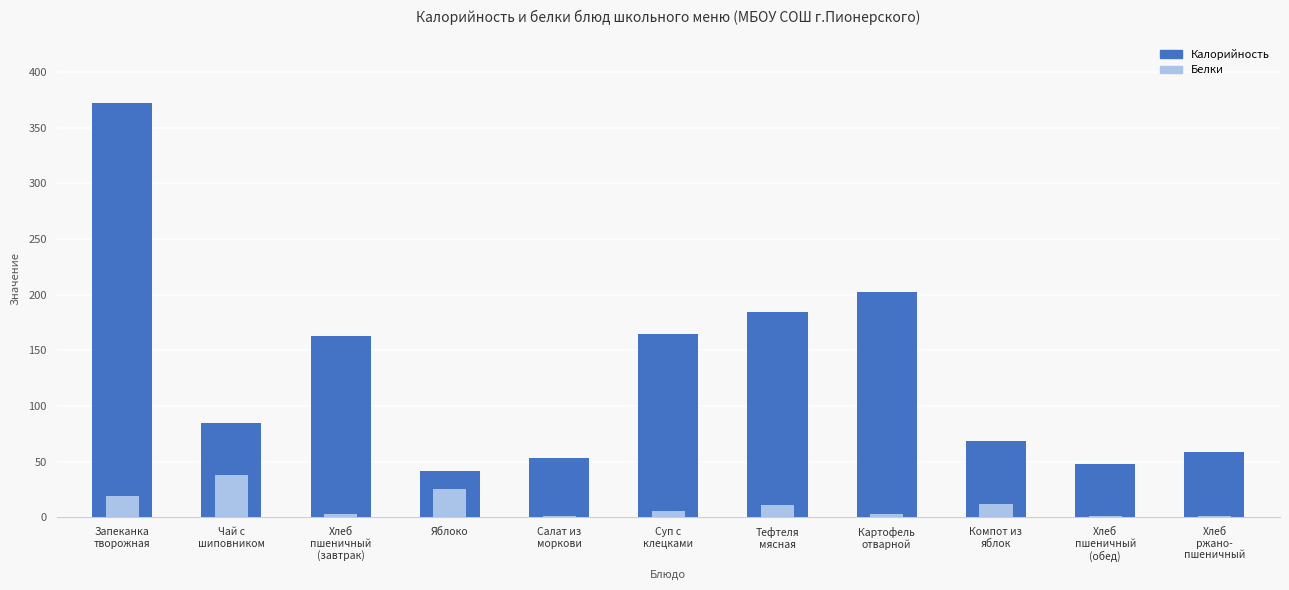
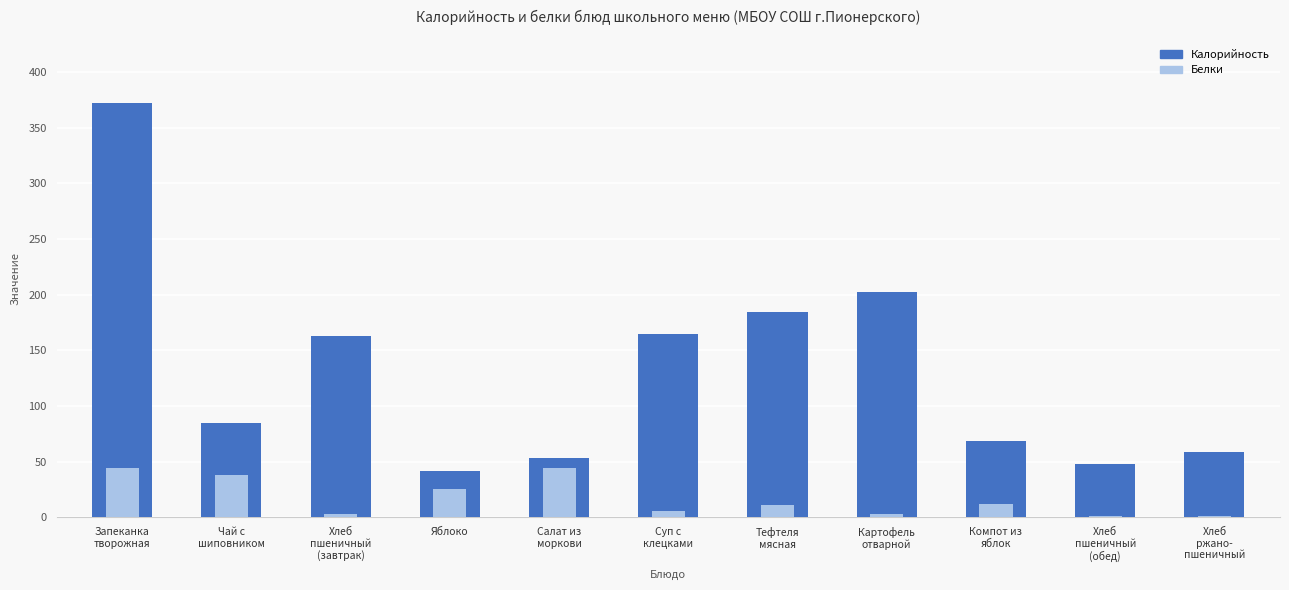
  {
    "Калорийность": {
      "Запеканка творожная": 372,
      "Чай с шиповником": 84,
      "Хлеб пшеничный (завтрак)": 163,
      "Яблоко": 41,
      "Салат из моркови": 53,
      "Суп с клецками": 165,
      "Тефтеля мясная": 185,
      "Картофель отварной": 203,
      "Компот из яблок": 69,
      "Хлеб пшеничный (обед)": 48,
      "Хлеб ржано- пшеничный": 59
    },
    "Белки": {
-     "Запеканка творожная": 19,
-     "Салат из моркови": 1
+     "Запеканка творожная": 44,
+     "Салат из моркови": 44
    }
  }
